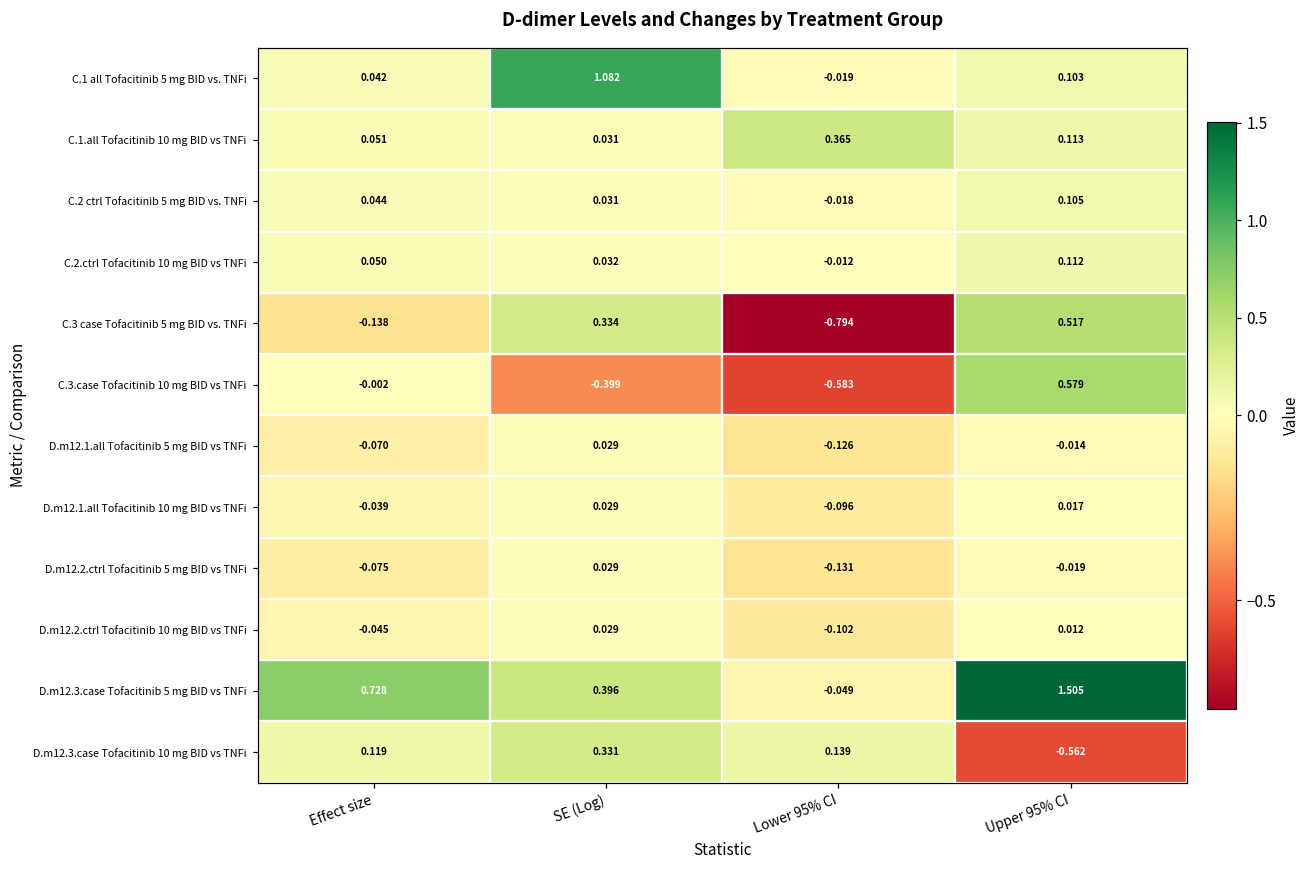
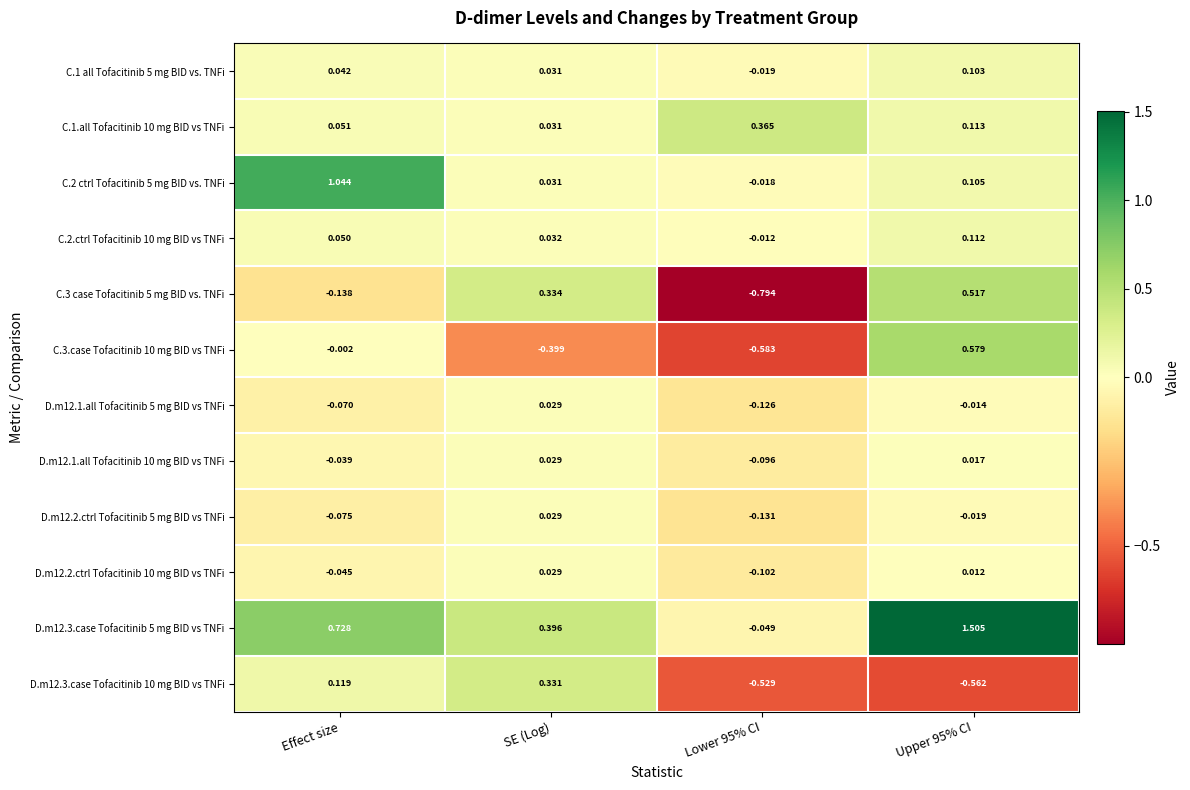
  {
    "C.1 all Tofacitinib 5 mg BID vs. TNFi": {
      "Effect size": 0.042,
-     "SE (Log)": 1.082,
+     "SE (Log)": 0.031,
      "Lower 95% CI": -0.019,
      "Upper 95% CI": 0.103
    },
    "C.1.all Tofacitinib 10 mg BID vs TNFi": {
      "Effect size": 0.051,
      "SE (Log)": 0.031,
      "Lower 95% CI": 0.365,
      "Upper 95% CI": 0.113
    },
    "C.2 ctrl Tofacitinib 5 mg BID vs. TNFi": {
-     "Effect size": 0.044,
+     "Effect size": 1.044,
      "SE (Log)": 0.031,
      "Lower 95% CI": -0.018,
      "Upper 95% CI": 0.105
    },
    "C.2.ctrl Tofacitinib 10 mg BID vs TNFi": {
      "Effect size": 0.050,
      "SE (Log)": 0.032,
      "Lower 95% CI": -0.012,
      "Upper 95% CI": 0.112
    },
    "C.3 case Tofacitinib 5 mg BID vs. TNFi": {
      "Effect size": -0.138,
      "SE (Log)": 0.334,
      "Lower 95% CI": -0.794,
      "Upper 95% CI": 0.517
    },
    "C.3.case Tofacitinib 10 mg BID vs TNFi": {
      "Effect size": -0.002,
      "SE (Log)": -0.399,
      "Lower 95% CI": -0.583,
      "Upper 95% CI": 0.579
    },
    "D.m12.1.all Tofacitinib 5 mg BID vs TNFi": {
      "Effect size": -0.070,
      "SE (Log)": 0.029,
      "Lower 95% CI": -0.126,
      "Upper 95% CI": -0.014
    },
    "D.m12.1.all Tofacitinib 10 mg BID vs TNFi": {
      "Effect size": -0.039,
      "SE (Log)": 0.029,
      "Lower 95% CI": -0.096,
      "Upper 95% CI": 0.017
    },
    "D.m12.2.ctrl Tofacitinib 5 mg BID vs TNFi": {
      "Effect size": -0.075,
      "SE (Log)": 0.029,
      "Lower 95% CI": -0.131,
      "Upper 95% CI": -0.019
    },
    "D.m12.2.ctrl Tofacitinib 10 mg BID vs TNFi": {
      "Effect size": -0.045,
      "SE (Log)": 0.029,
      "Lower 95% CI": -0.102,
      "Upper 95% CI": 0.012
    },
    "D.m12.3.case Tofacitinib 5 mg BID vs TNFi": {
      "Effect size": 0.728,
      "SE (Log)": 0.396,
      "Lower 95% CI": -0.049,
      "Upper 95% CI": 1.505
    },
    "D.m12.3.case Tofacitinib 10 mg BID vs TNFi": {
      "Effect size": 0.119,
      "SE (Log)": 0.331,
-     "Lower 95% CI": 0.139,
+     "Lower 95% CI": -0.529,
      "Upper 95% CI": -0.562
    }
  }
